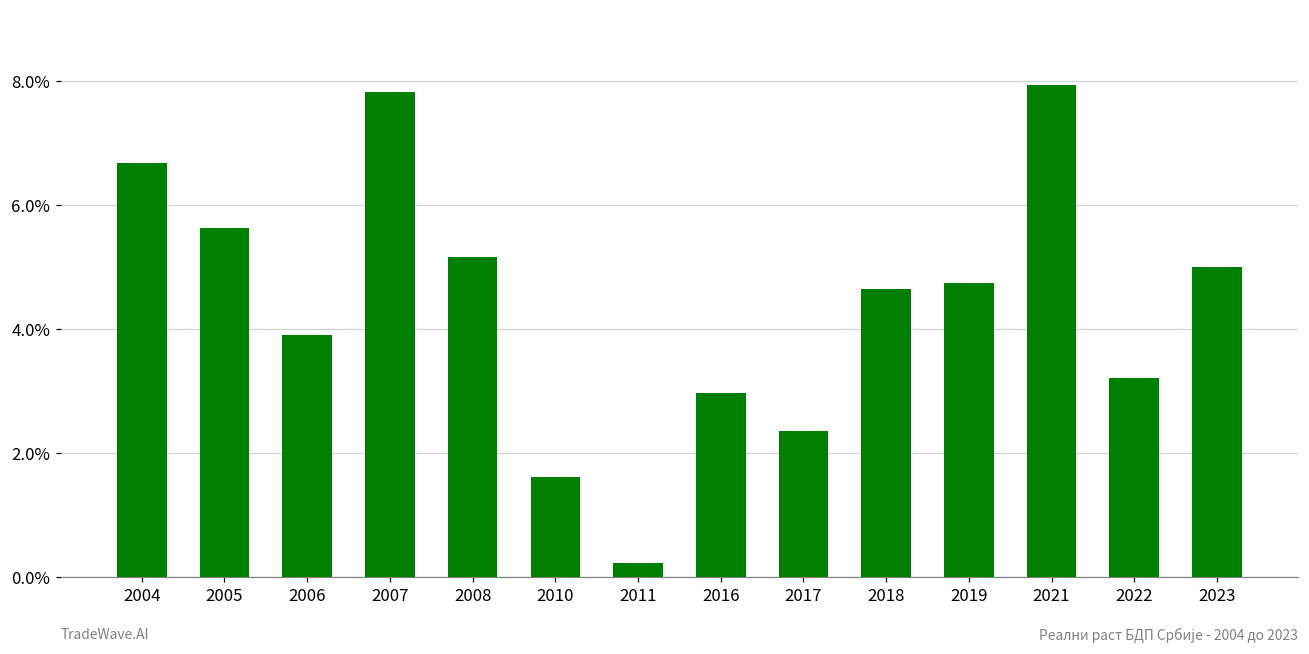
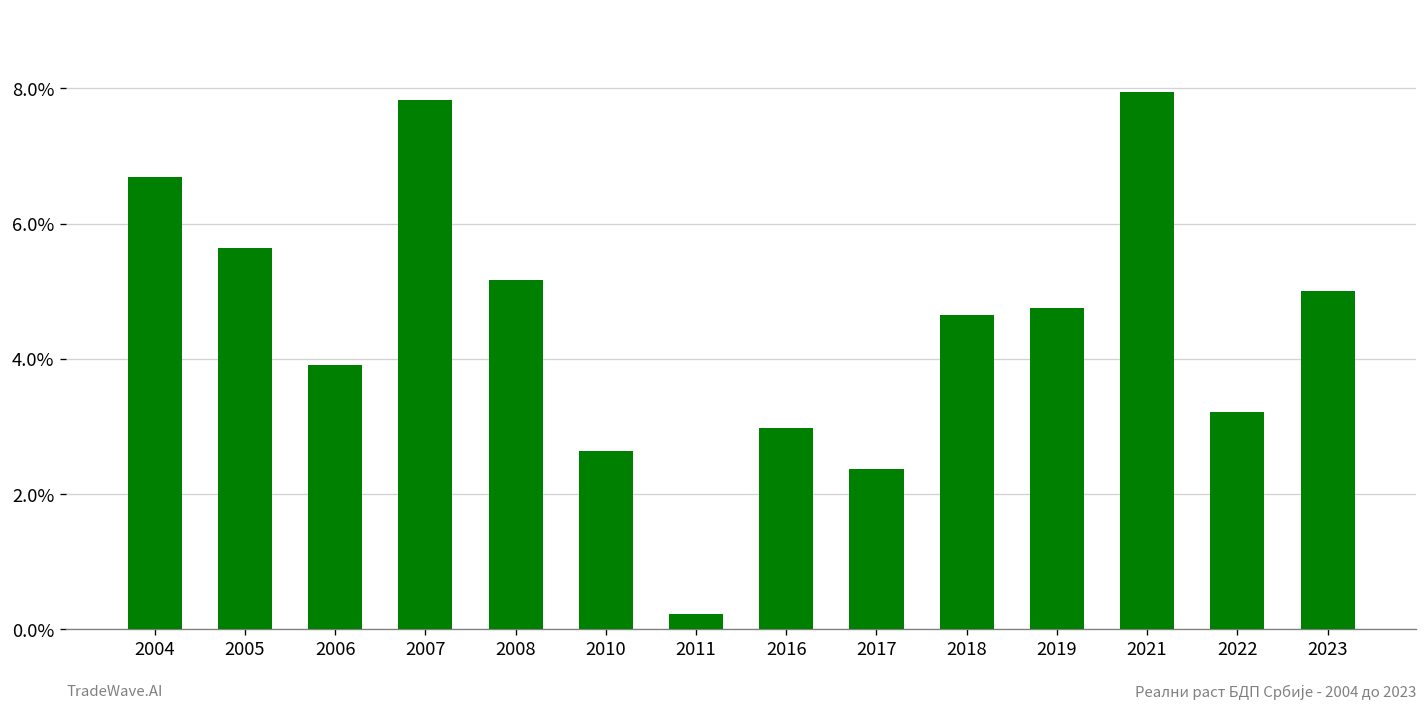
  {
    "2004": "6.7%",
    "2005": "5.6%",
    "2006": "3.9%",
    "2007": "7.8%",
    "2008": "5.2%",
-   "2010": "1.6%",
+   "2010": "2.6%",
    "2011": "0.2%",
    "2016": "3.0%",
    "2017": "2.4%",
    "2018": "4.6%",
    "2019": "4.8%",
    "2021": "7.9%",
    "2022": "3.2%",
    "2023": "5.0%"
  }
